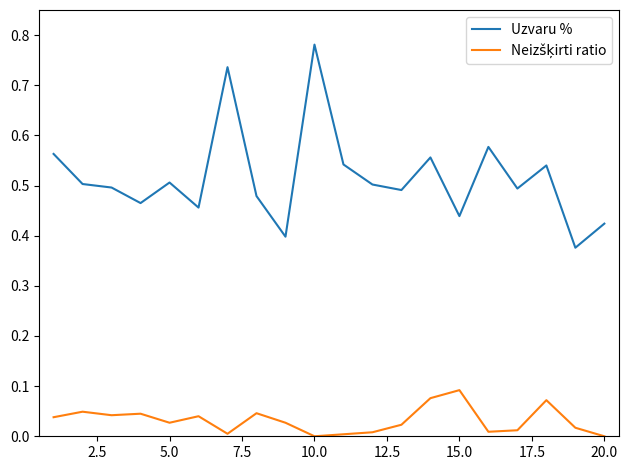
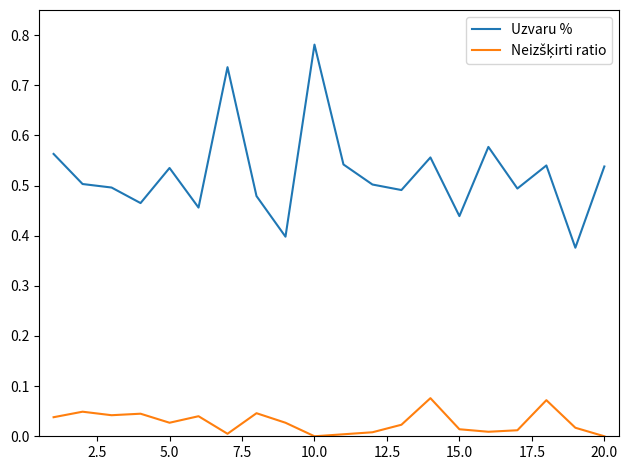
  {
    "Uzvaru %": {
-     "5.0": 0.51,
+     "5.0": 0.54,
      "10.0": 0.78,
      "15.0": 0.44,
-     "20.0": 0.42
+     "20.0": 0.54
    },
    "Neizšķirti ratio": {
      "5.0": 0.03,
      "10.0": 0.00,
-     "15.0": 0.09,
+     "15.0": 0.01,
      "20.0": 0.00
    }
  }
